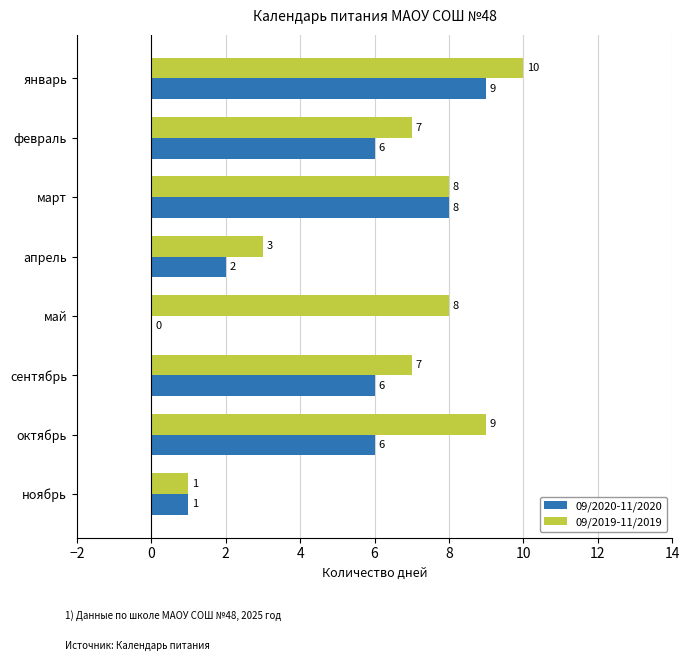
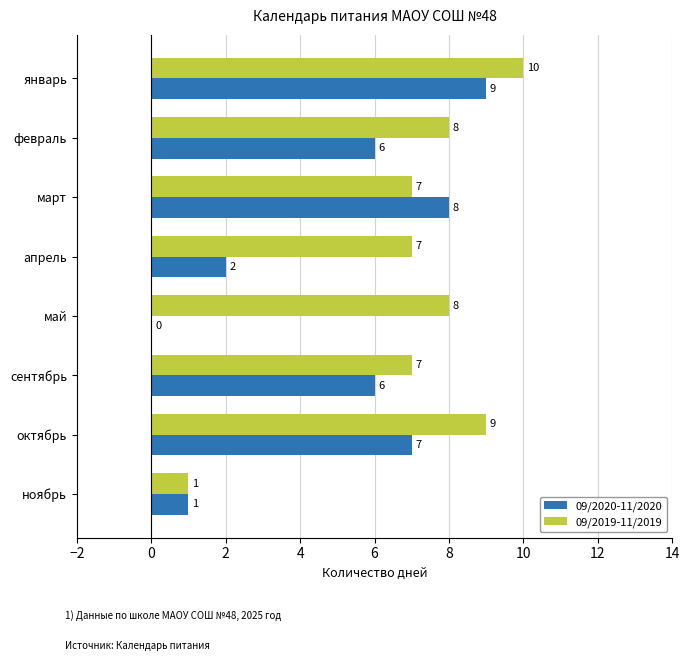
  {
    "09/2020-11/2020": {
      "январь": 9,
      "февраль": 6,
      "март": 8,
      "апрель": 2,
      "май": 0,
      "сентябрь": 6,
-     "октябрь": 6,
+     "октябрь": 7,
      "ноябрь": 1
    },
    "09/2019-11/2019": {
      "январь": 10,
-     "февраль": 7,
-     "март": 8,
-     "апрель": 3,
+     "февраль": 8,
+     "март": 7,
+     "апрель": 7,
      "май": 8,
      "сентябрь": 7,
      "октябрь": 9,
      "ноябрь": 1
    }
  }
